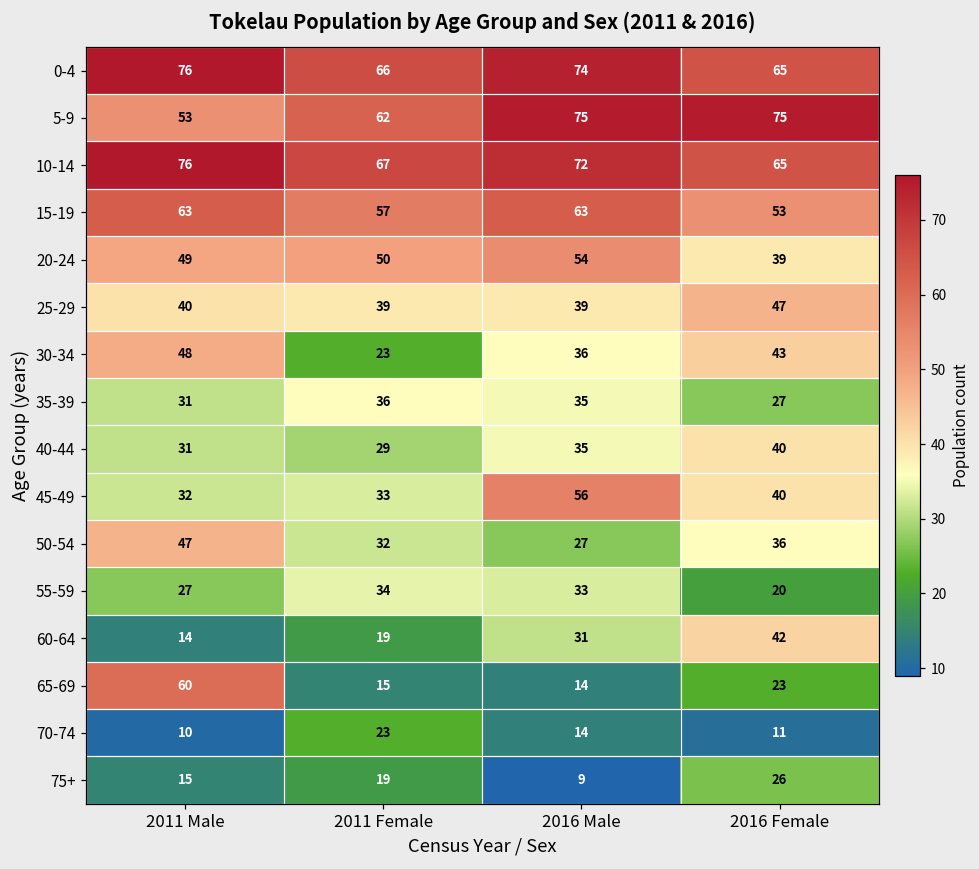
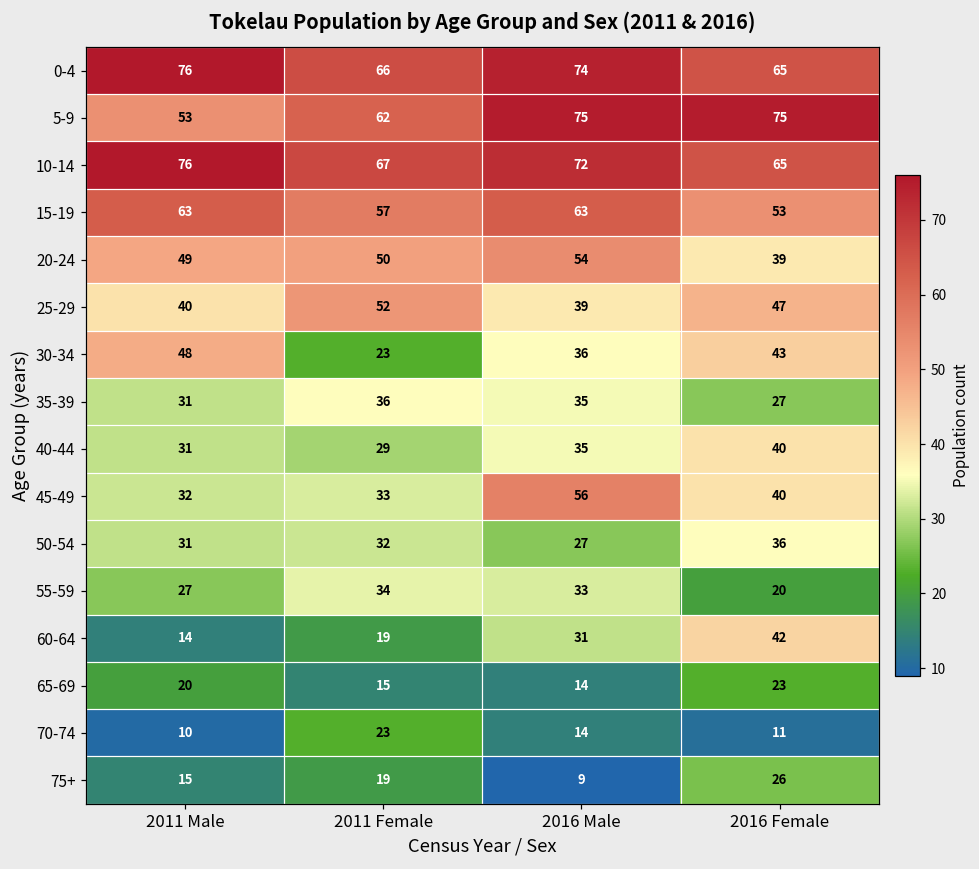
  {
    "0-4": {
      "2011 Male": 76,
      "2011 Female": 66,
      "2016 Male": 74,
      "2016 Female": 65
    },
    "5-9": {
      "2011 Male": 53,
      "2011 Female": 62,
      "2016 Male": 75,
      "2016 Female": 75
    },
    "10-14": {
      "2011 Male": 76,
      "2011 Female": 67,
      "2016 Male": 72,
      "2016 Female": 65
    },
    "15-19": {
      "2011 Male": 63,
      "2011 Female": 57,
      "2016 Male": 63,
      "2016 Female": 53
    },
    "20-24": {
      "2011 Male": 49,
      "2011 Female": 50,
      "2016 Male": 54,
      "2016 Female": 39
    },
    "25-29": {
      "2011 Male": 40,
-     "2011 Female": 39,
+     "2011 Female": 52,
      "2016 Male": 39,
      "2016 Female": 47
    },
    "30-34": {
      "2011 Male": 48,
      "2011 Female": 23,
      "2016 Male": 36,
      "2016 Female": 43
    },
    "35-39": {
      "2011 Male": 31,
      "2011 Female": 36,
      "2016 Male": 35,
      "2016 Female": 27
    },
    "40-44": {
      "2011 Male": 31,
      "2011 Female": 29,
      "2016 Male": 35,
      "2016 Female": 40
    },
    "45-49": {
      "2011 Male": 32,
      "2011 Female": 33,
      "2016 Male": 56,
      "2016 Female": 40
    },
    "50-54": {
-     "2011 Male": 47,
+     "2011 Male": 31,
      "2011 Female": 32,
      "2016 Male": 27,
      "2016 Female": 36
    },
    "55-59": {
      "2011 Male": 27,
      "2011 Female": 34,
      "2016 Male": 33,
      "2016 Female": 20
    },
    "60-64": {
      "2011 Male": 14,
      "2011 Female": 19,
      "2016 Male": 31,
      "2016 Female": 42
    },
    "65-69": {
-     "2011 Male": 60,
+     "2011 Male": 20,
      "2011 Female": 15,
      "2016 Male": 14,
      "2016 Female": 23
    },
    "70-74": {
      "2011 Male": 10,
      "2011 Female": 23,
      "2016 Male": 14,
      "2016 Female": 11
    },
    "75+": {
      "2011 Male": 15,
      "2011 Female": 19,
      "2016 Male": 9,
      "2016 Female": 26
    }
  }
